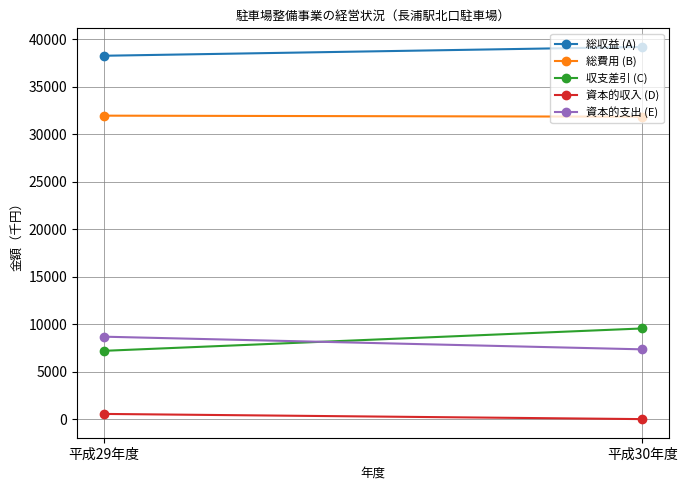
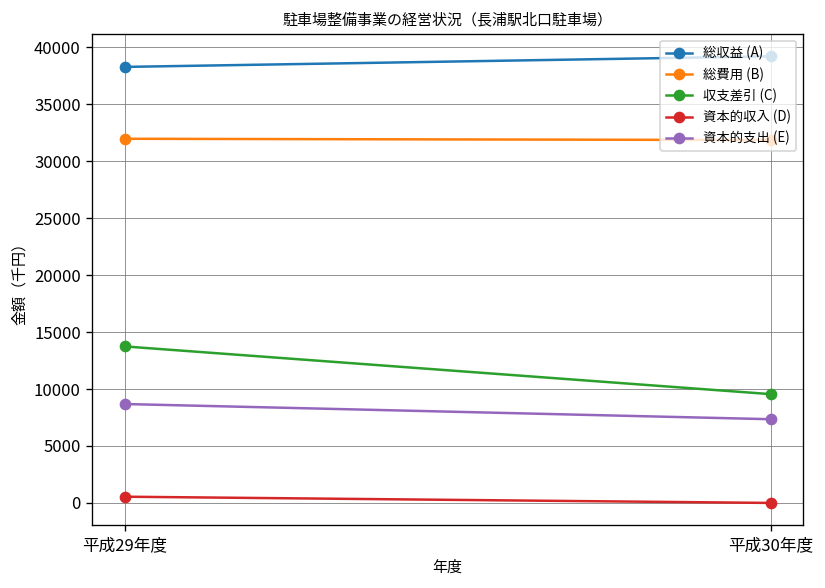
  {
    "総収益 (A)": {
      "平成29年度": 38000
    },
    "総費用 (B)": {
      "平成29年度": 32000
    },
    "収支差引 (C)": {
-     "平成29年度": 7000,
+     "平成29年度": 14000,
      "平成30年度": 10000
    },
    "資本的収入 (D)": {
      "平成29年度": 1000,
      "平成30年度": 0
    },
    "資本的支出 (E)": {
      "平成29年度": 9000,
      "平成30年度": 7000
    }
  }
